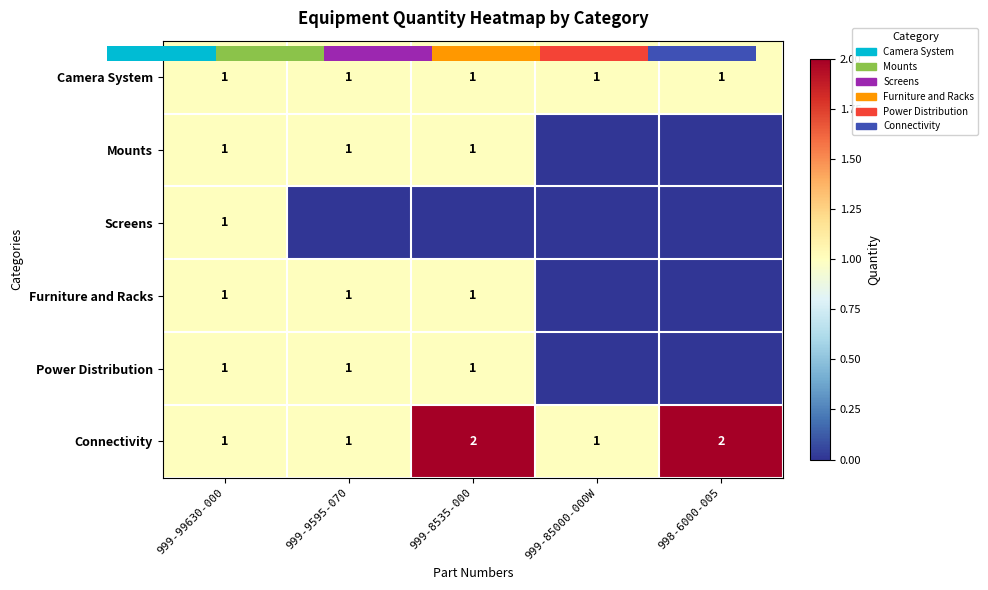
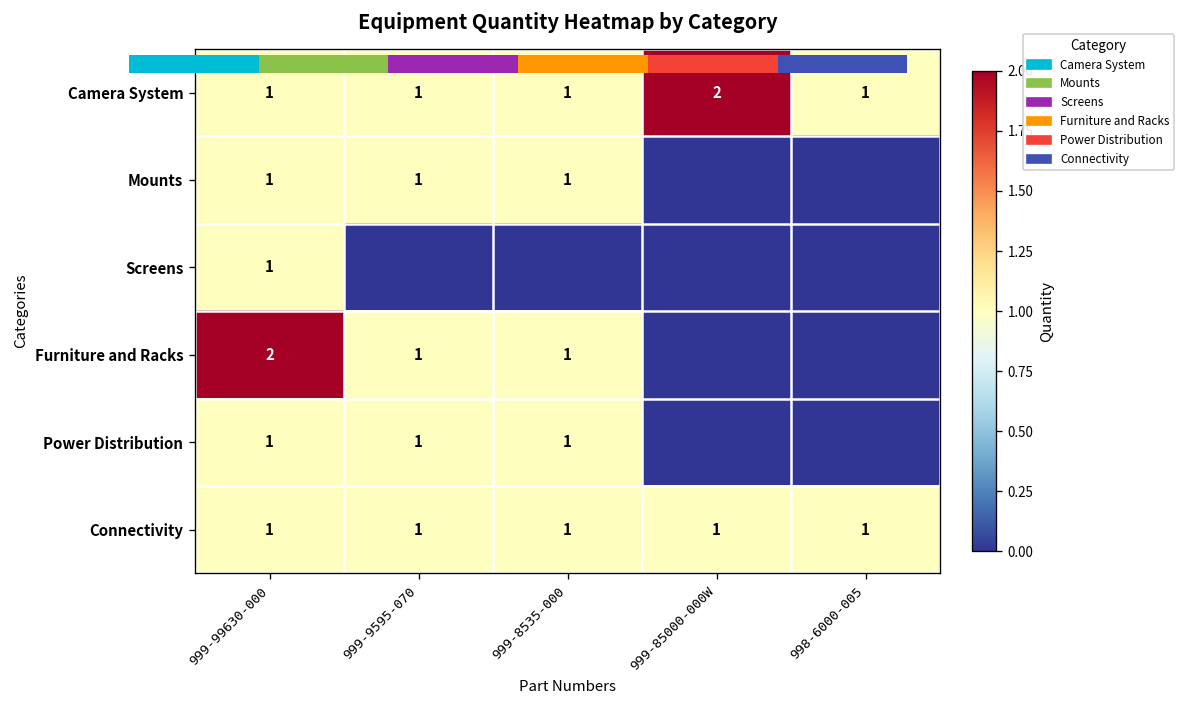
  {
    "Equipment Quantity Heatmap by Category": {
      "Camera System": {
        "999-99630-000": 1,
        "999-9595-070": 1,
        "999-8535-000": 1,
-       "999-85000-000W": 1,
+       "999-85000-000W": 2,
        "998-6000-005": 1
      },
      "Mounts": {
        "999-99630-000": 1,
        "999-9595-070": 1,
        "999-8535-000": 1
      },
      "Screens": {
        "999-99630-000": 1
      },
      "Furniture and Racks": {
-       "999-99630-000": 1,
+       "999-99630-000": 2,
        "999-9595-070": 1,
        "999-8535-000": 1
      },
      "Power Distribution": {
        "999-99630-000": 1,
        "999-9595-070": 1,
        "999-8535-000": 1
      },
      "Connectivity": {
        "999-99630-000": 1,
        "999-9595-070": 1,
-       "999-8535-000": 2,
+       "999-8535-000": 1,
        "999-85000-000W": 1,
-       "998-6000-005": 2
+       "998-6000-005": 1
      }
    }
  }
